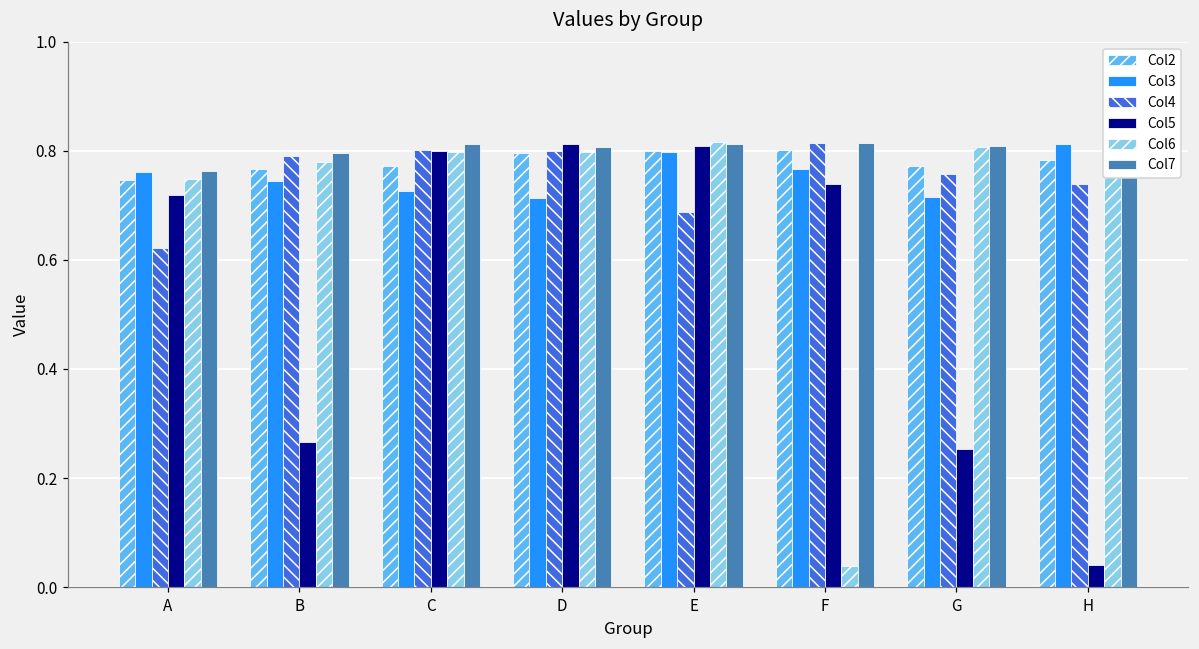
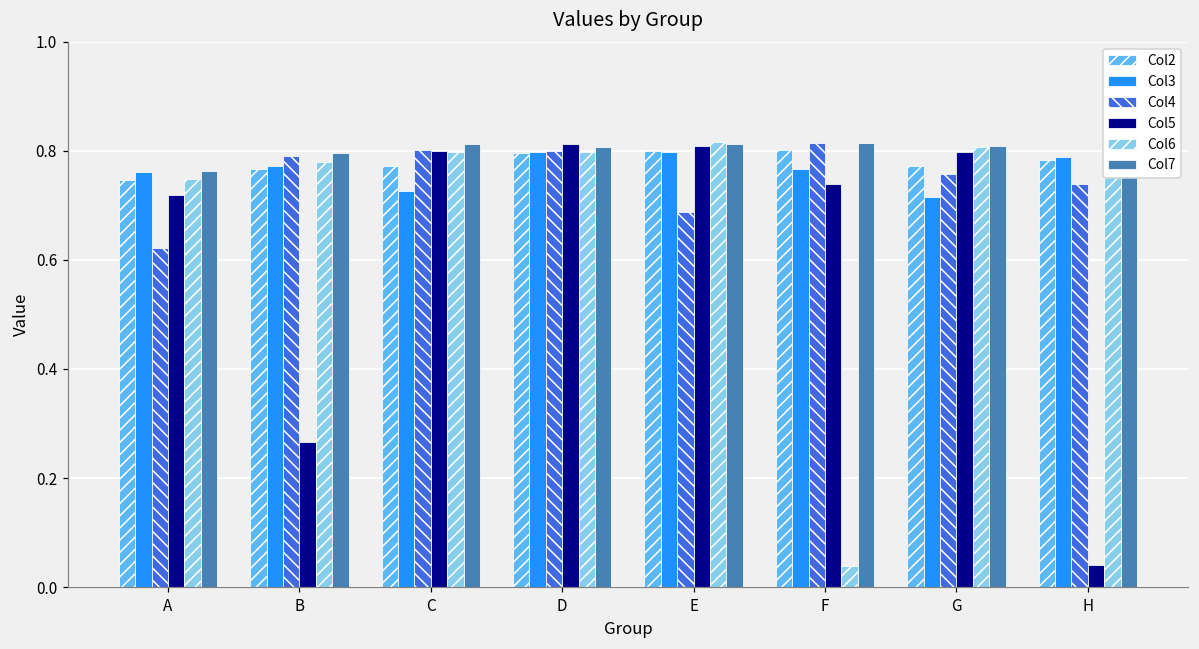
  {
    "Col3": {
      "A": 0.76,
-     "B": 0.74,
+     "B": 0.77,
      "C": 0.73,
-     "D": 0.71,
+     "D": 0.80,
      "E": 0.80,
      "F": 0.77,
      "G": 0.72,
-     "H": 0.81
+     "H": 0.79
    },
    "Col5": {
      "A": 0.72,
      "B": 0.27,
      "C": 0.80,
      "D": 0.81,
      "E": 0.81,
      "F": 0.74,
-     "G": 0.25,
+     "G": 0.80,
      "H": 0.04
    }
  }
